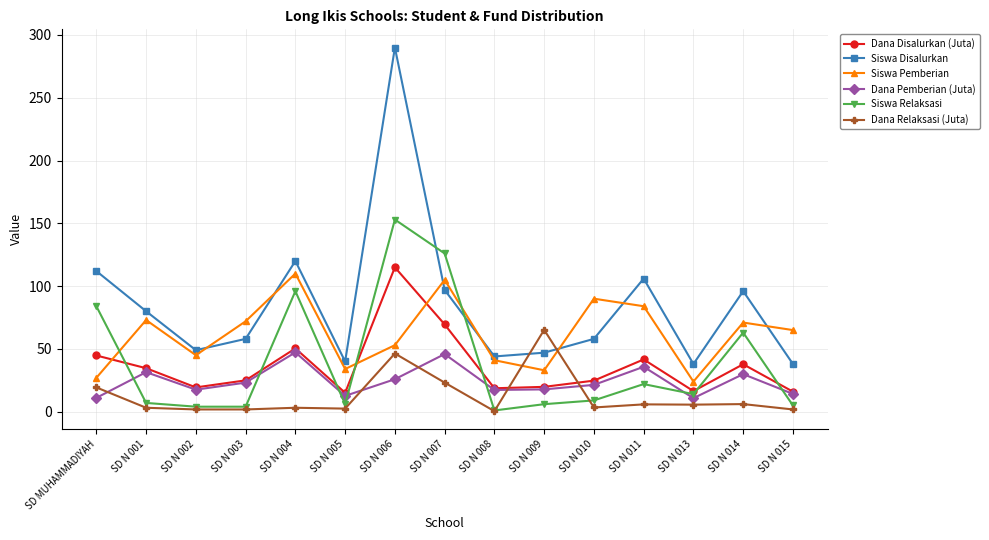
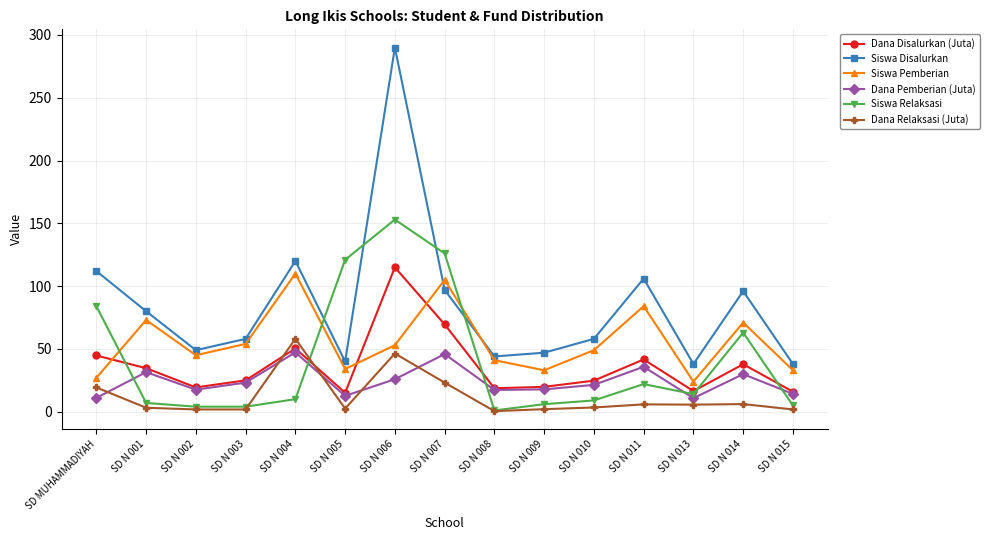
  {
    "Dana Disalurkan (Juta)": {
      "SD MUHAMMADIYAH": 45,
      "SD N 001": 35,
      "SD N 004": 50,
      "SD N 005": 15,
      "SD N 006": 115,
      "SD N 007": 70,
      "SD N 009": 20,
      "SD N 010": 25,
      "SD N 011": 42,
      "SD N 013": 16,
      "SD N 014": 38
    },
    "Siswa Disalurkan": {
      "SD MUHAMMADIYAH": 112,
      "SD N 001": 80,
      "SD N 002": 49,
      "SD N 003": 58,
      "SD N 004": 120,
      "SD N 005": 40,
      "SD N 006": 290,
      "SD N 007": 97,
      "SD N 008": 44,
      "SD N 009": 47,
      "SD N 010": 58,
      "SD N 011": 106,
      "SD N 013": 38,
      "SD N 014": 96,
      "SD N 015": 38
    },
    "Siswa Pemberian": {
      "SD MUHAMMADIYAH": 27,
      "SD N 001": 73,
      "SD N 002": 45,
-     "SD N 003": 72,
+     "SD N 003": 54,
      "SD N 004": 110,
      "SD N 005": 34,
      "SD N 006": 53,
      "SD N 007": 105,
      "SD N 008": 41,
      "SD N 009": 33,
-     "SD N 010": 90,
+     "SD N 010": 49,
      "SD N 011": 84,
      "SD N 013": 24,
      "SD N 014": 71,
-     "SD N 015": 65
+     "SD N 015": 33
    },
    "Dana Pemberian (Juta)": {
      "SD MUHAMMADIYAH": 11,
      "SD N 001": 32,
      "SD N 004": 47,
      "SD N 005": 13,
      "SD N 006": 26,
      "SD N 007": 46,
      "SD N 009": 18,
      "SD N 010": 21,
      "SD N 011": 36,
      "SD N 013": 11,
      "SD N 014": 30
    },
    "Siswa Relaksasi": {
      "SD MUHAMMADIYAH": 84,
      "SD N 001": 7,
      "SD N 002": 4,
      "SD N 003": 4,
-     "SD N 004": 96,
-     "SD N 005": 6,
+     "SD N 004": 10,
+     "SD N 005": 121,
      "SD N 006": 153,
      "SD N 007": 126,
      "SD N 009": 6,
      "SD N 010": 9,
      "SD N 011": 22,
      "SD N 013": 14,
      "SD N 014": 63,
      "SD N 015": 5
    },
    "Dana Relaksasi (Juta)": {
      "SD MUHAMMADIYAH": 19,
      "SD N 001": 3,
      "SD N 002": 2,
      "SD N 003": 2,
-     "SD N 004": 3,
+     "SD N 004": 58,
      "SD N 005": 2,
      "SD N 006": 46,
      "SD N 007": 23,
-     "SD N 009": 65,
+     "SD N 009": 2,
      "SD N 010": 3,
      "SD N 011": 6,
      "SD N 013": 6,
      "SD N 014": 6,
      "SD N 015": 2
    }
  }
